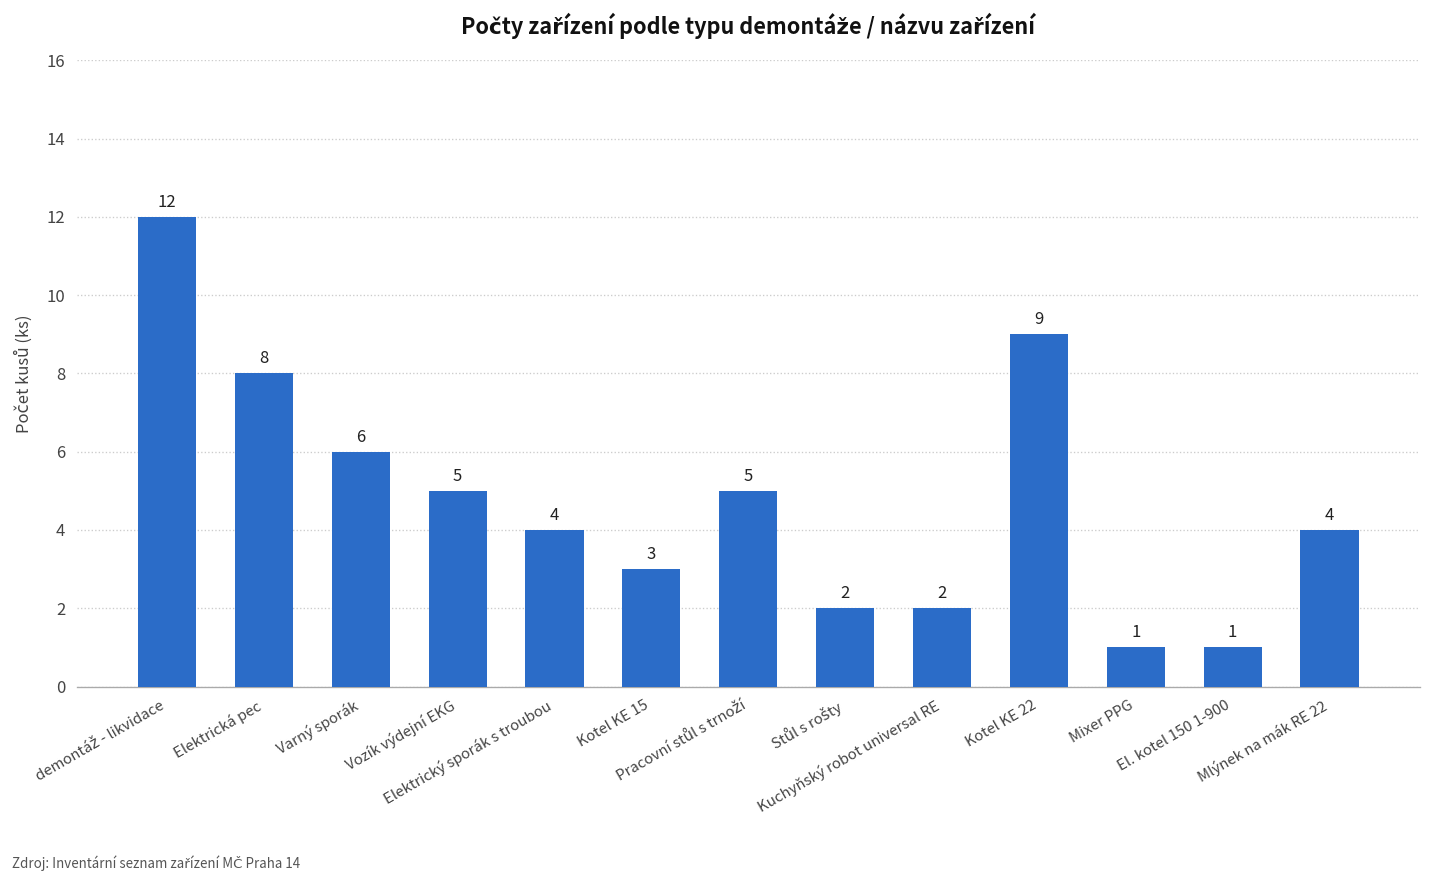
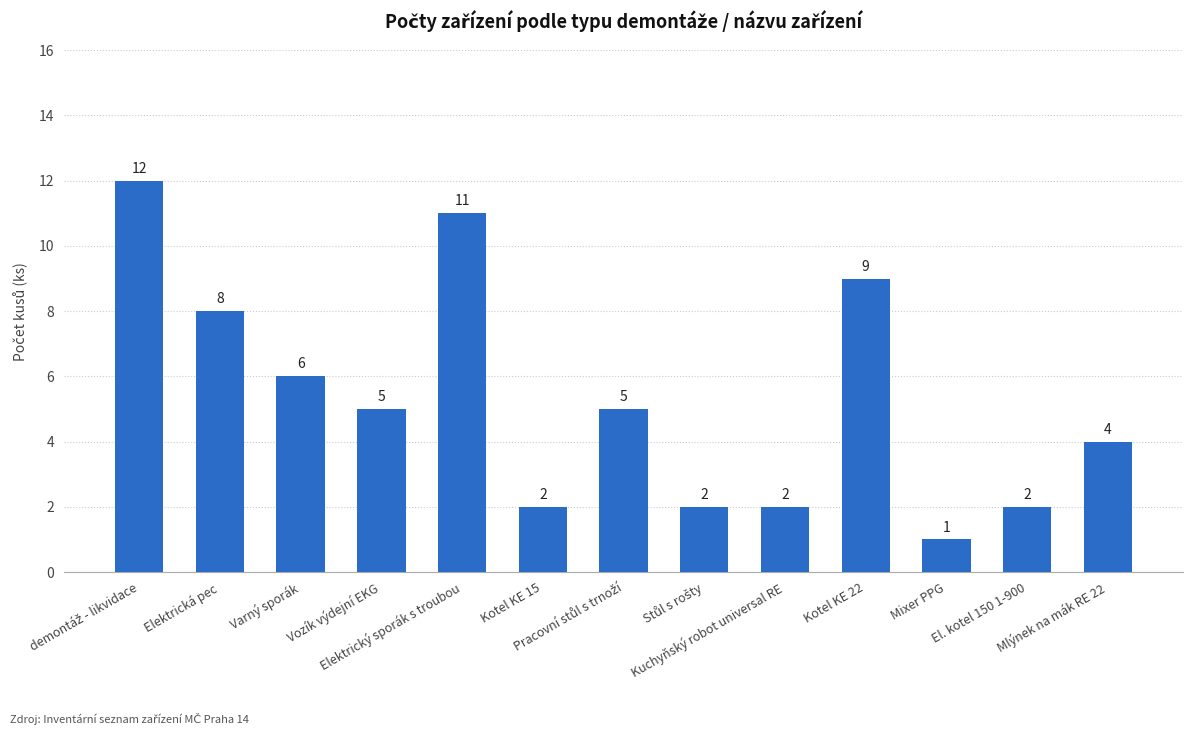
  {
    "demontáž - likvidace": 12,
    "Elektrická pec": 8,
    "Varný sporák": 6,
    "Vozík výdejní EKG": 5,
-   "Elektrický sporák s troubou": 4,
-   "Kotel KE 15": 3,
+   "Elektrický sporák s troubou": 11,
+   "Kotel KE 15": 2,
    "Pracovní stůl s trnoží": 5,
    "Stůl s rošty": 2,
    "Kuchyňský robot universal RE": 2,
    "Kotel KE 22": 9,
    "Mixer PPG": 1,
-   "El. kotel 150 1-900": 1,
+   "El. kotel 150 1-900": 2,
    "Mlýnek na mák RE 22": 4
  }
